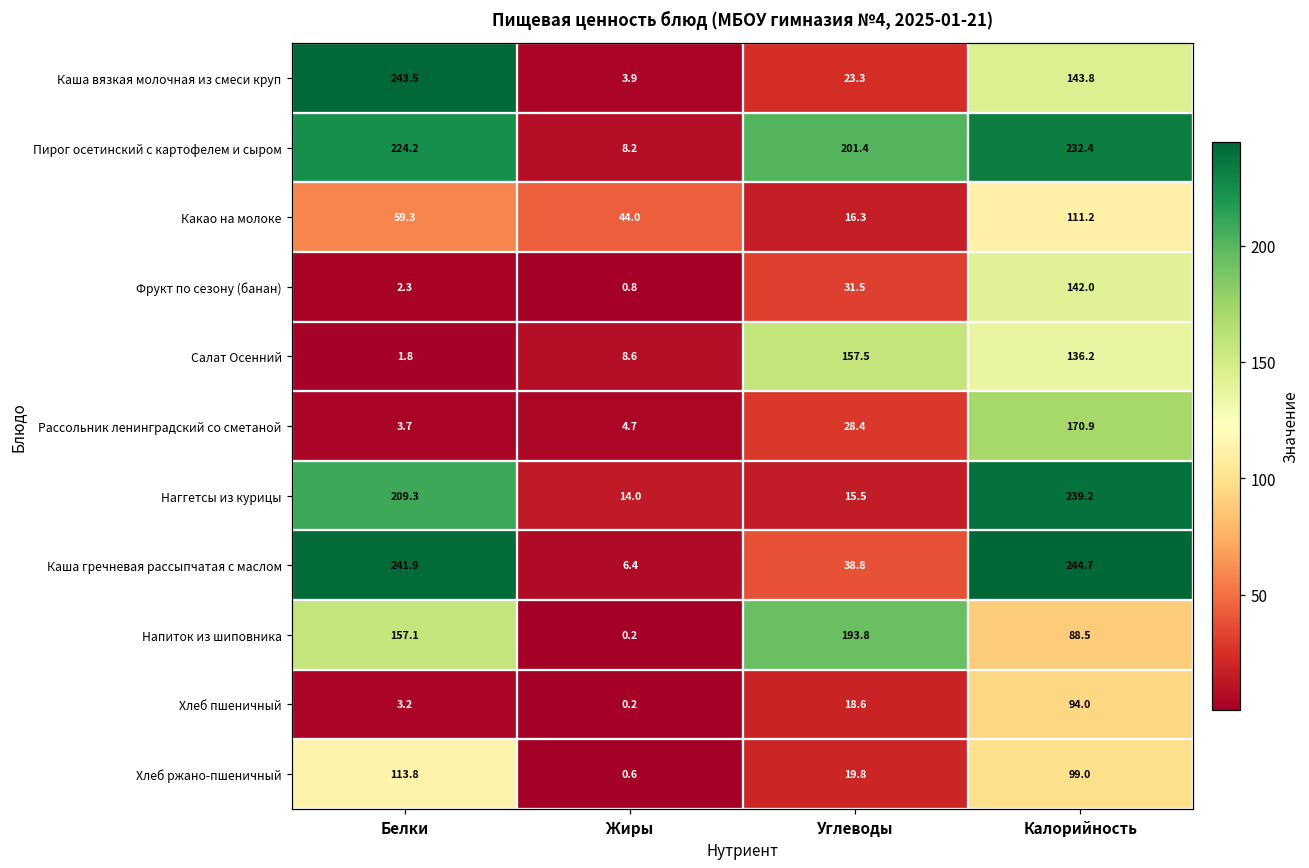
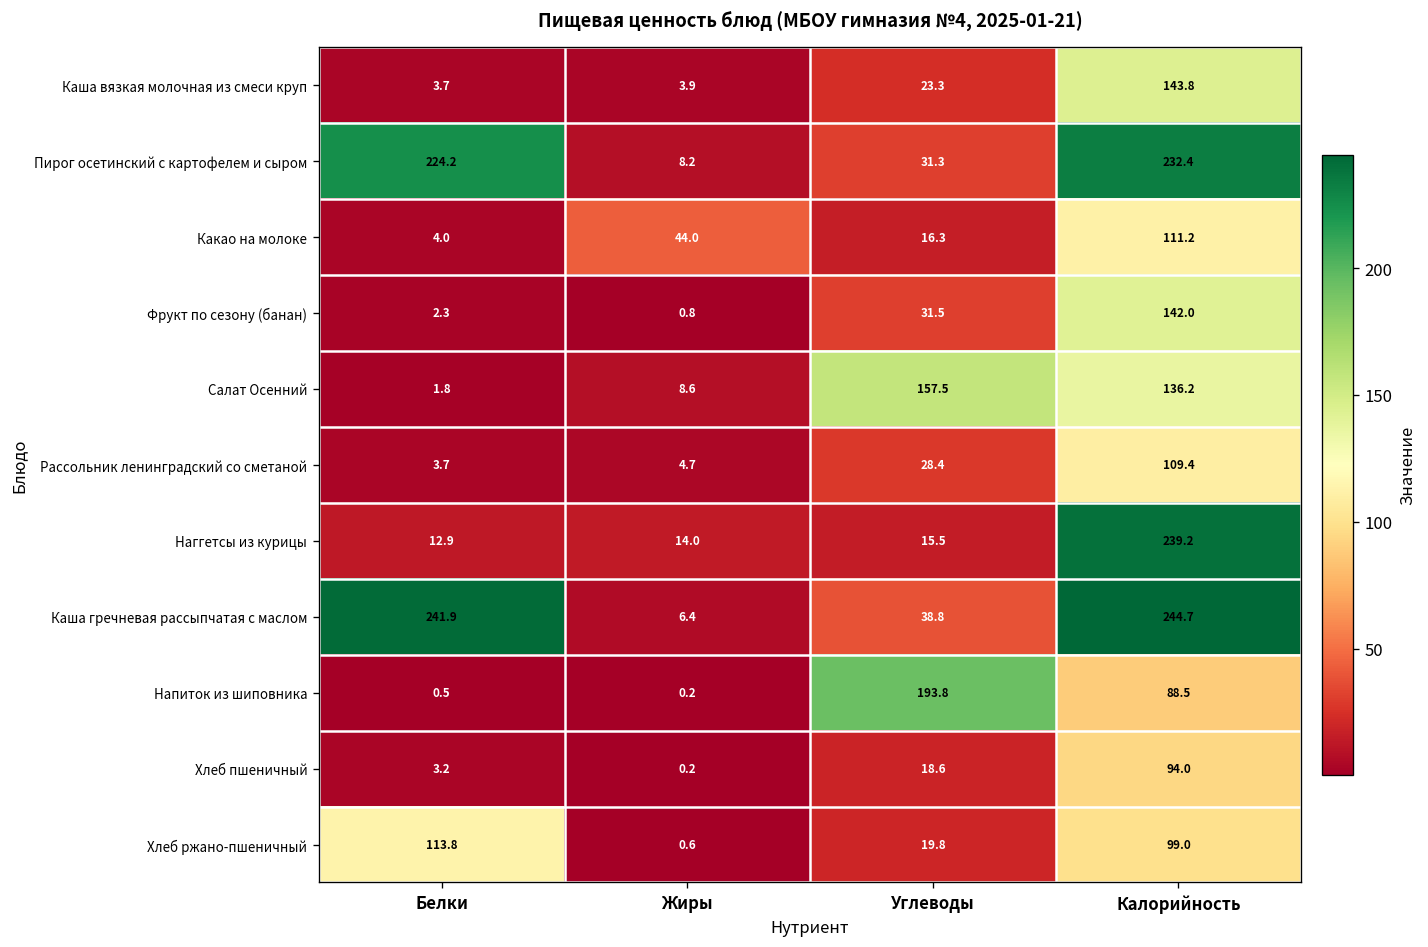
  {
    "Каша вязкая молочная из смеси круп": {
-     "Белки": 243.5,
+     "Белки": 3.7,
      "Жиры": 3.9,
      "Углеводы": 23.3,
      "Калорийность": 143.8
    },
    "Пирог осетинский с картофелем и сыром": {
      "Белки": 224.2,
      "Жиры": 8.2,
-     "Углеводы": 201.4,
+     "Углеводы": 31.3,
      "Калорийность": 232.4
    },
    "Какао на молоке": {
-     "Белки": 59.3,
+     "Белки": 4.0,
      "Жиры": 44.0,
      "Углеводы": 16.3,
      "Калорийность": 111.2
    },
    "Фрукт по сезону (банан)": {
      "Белки": 2.3,
      "Жиры": 0.8,
      "Углеводы": 31.5,
      "Калорийность": 142.0
    },
    "Салат Осенний": {
      "Белки": 1.8,
      "Жиры": 8.6,
      "Углеводы": 157.5,
      "Калорийность": 136.2
    },
    "Рассольник ленинградский со сметаной": {
      "Белки": 3.7,
      "Жиры": 4.7,
      "Углеводы": 28.4,
-     "Калорийность": 170.9
+     "Калорийность": 109.4
    },
    "Наггетсы из курицы": {
-     "Белки": 209.3,
+     "Белки": 12.9,
      "Жиры": 14.0,
      "Углеводы": 15.5,
      "Калорийность": 239.2
    },
    "Каша гречневая рассыпчатая с маслом": {
      "Белки": 241.9,
      "Жиры": 6.4,
      "Углеводы": 38.8,
      "Калорийность": 244.7
    },
    "Напиток из шиповника": {
-     "Белки": 157.1,
+     "Белки": 0.5,
      "Жиры": 0.2,
      "Углеводы": 193.8,
      "Калорийность": 88.5
    },
    "Хлеб пшеничный": {
      "Белки": 3.2,
      "Жиры": 0.2,
      "Углеводы": 18.6,
      "Калорийность": 94.0
    },
    "Хлеб ржано-пшеничный": {
      "Белки": 113.8,
      "Жиры": 0.6,
      "Углеводы": 19.8,
      "Калорийность": 99.0
    }
  }
